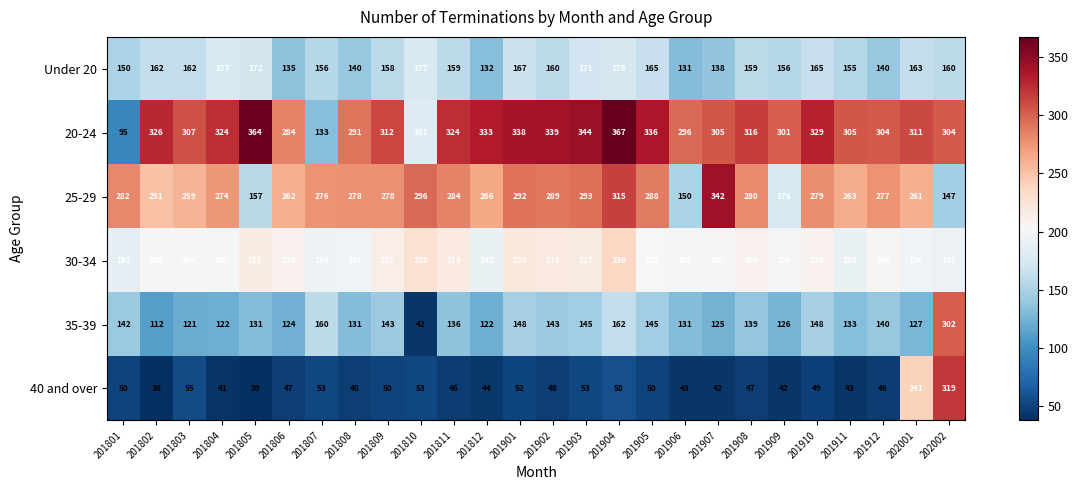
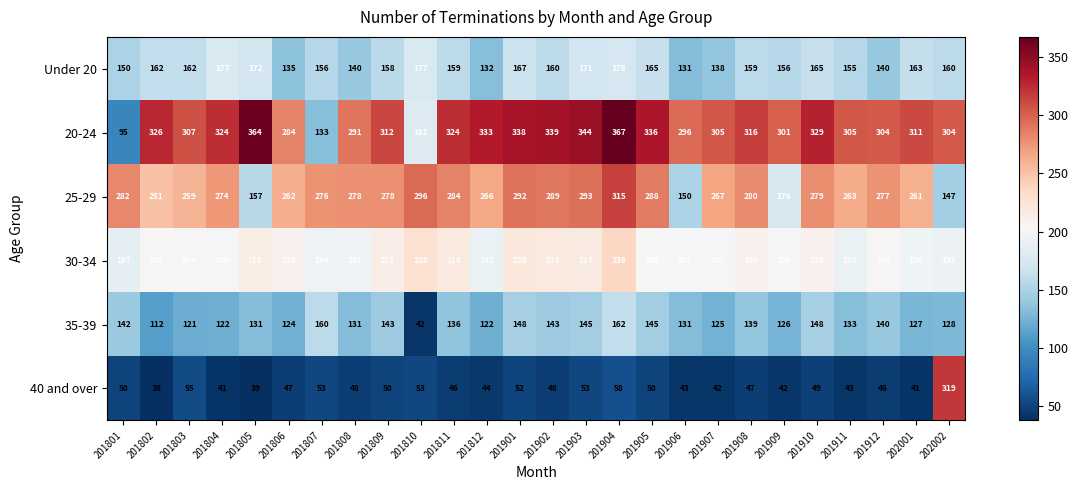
  {
    "Under 20": {
      "201801": 150,
      "201802": 162,
      "201803": 162,
      "201806": 135,
      "201807": 156,
      "201808": 140,
      "201809": 158,
      "201811": 159,
      "201812": 132,
      "201901": 167,
      "201902": 160,
      "201905": 165,
      "201906": 131,
      "201907": 138,
      "201908": 159,
      "201909": 156,
      "201910": 165,
      "201911": 155,
      "201912": 140,
      "202001": 163,
      "202002": 160
    },
    "20-24": {
      "201801": 95,
      "201802": 326,
      "201803": 307,
      "201804": 324,
      "201805": 364,
      "201806": 284,
      "201807": 133,
      "201808": 291,
      "201809": 312,
      "201811": 324,
      "201812": 333,
      "201901": 338,
      "201902": 339,
      "201903": 344,
      "201904": 367,
      "201905": 336,
      "201906": 296,
      "201907": 305,
      "201908": 316,
      "201909": 301,
      "201910": 329,
      "201911": 305,
      "201912": 304,
      "202001": 311,
      "202002": 304
    },
    "25-29": {
      "201801": 282,
      "201802": 251,
      "201803": 259,
      "201804": 274,
      "201805": 157,
      "201806": 262,
      "201807": 276,
      "201808": 278,
      "201809": 278,
      "201810": 296,
      "201811": 284,
      "201812": 266,
      "201901": 292,
      "201902": 289,
      "201903": 293,
      "201904": 315,
      "201905": 288,
      "201906": 150,
-     "201907": 342,
+     "201907": 267,
      "201908": 280,
      "201910": 279,
      "201911": 263,
      "201912": 277,
      "202001": 261,
      "202002": 147
    },
    "30-34": {
      "201904": 236
    },
    "35-39": {
      "201801": 142,
      "201802": 112,
      "201803": 121,
      "201804": 122,
      "201805": 131,
      "201806": 124,
      "201807": 160,
      "201808": 131,
      "201809": 143,
      "201810": 42,
      "201811": 136,
      "201812": 122,
      "201901": 148,
      "201902": 143,
      "201903": 145,
      "201904": 162,
      "201905": 145,
      "201906": 131,
      "201907": 125,
      "201908": 139,
      "201909": 126,
      "201910": 148,
      "201911": 133,
      "201912": 140,
      "202001": 127,
-     "202002": 302
+     "202002": 128
    },
    "40 and over": {
      "201801": 50,
      "201802": 38,
      "201803": 55,
      "201804": 41,
      "201805": 39,
      "201806": 47,
      "201807": 53,
      "201808": 48,
      "201809": 50,
      "201810": 53,
      "201811": 46,
      "201812": 44,
      "201901": 52,
      "201902": 48,
      "201903": 53,
      "201904": 58,
      "201905": 50,
      "201906": 43,
      "201907": 42,
      "201908": 47,
      "201909": 42,
      "201910": 49,
      "201911": 43,
      "201912": 46,
-     "202001": 241,
+     "202001": 41,
      "202002": 319
    }
  }
